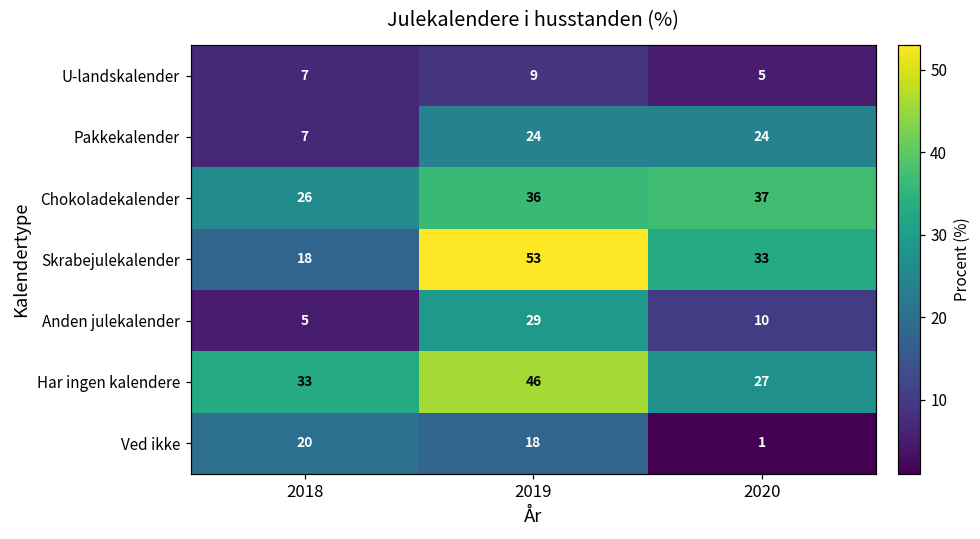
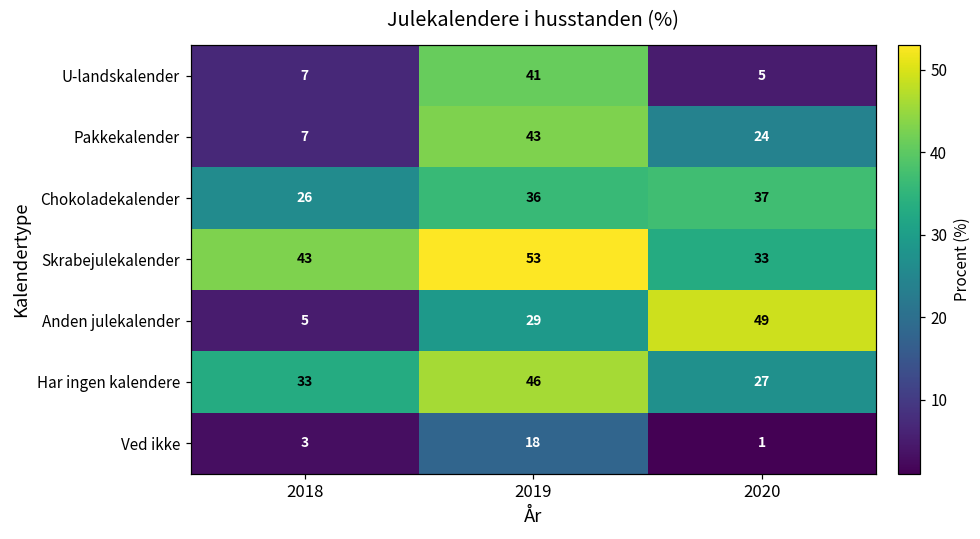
  {
    "U-landskalender": {
      "2018": 7,
-     "2019": 9,
+     "2019": 41,
      "2020": 5
    },
    "Pakkekalender": {
      "2018": 7,
-     "2019": 24,
+     "2019": 43,
      "2020": 24
    },
    "Chokoladekalender": {
      "2018": 26,
      "2019": 36,
      "2020": 37
    },
    "Skrabejulekalender": {
-     "2018": 18,
+     "2018": 43,
      "2019": 53,
      "2020": 33
    },
    "Anden julekalender": {
      "2018": 5,
      "2019": 29,
-     "2020": 10
+     "2020": 49
    },
    "Har ingen kalendere": {
      "2018": 33,
      "2019": 46,
      "2020": 27
    },
    "Ved ikke": {
-     "2018": 20,
+     "2018": 3,
      "2019": 18,
      "2020": 1
    }
  }
